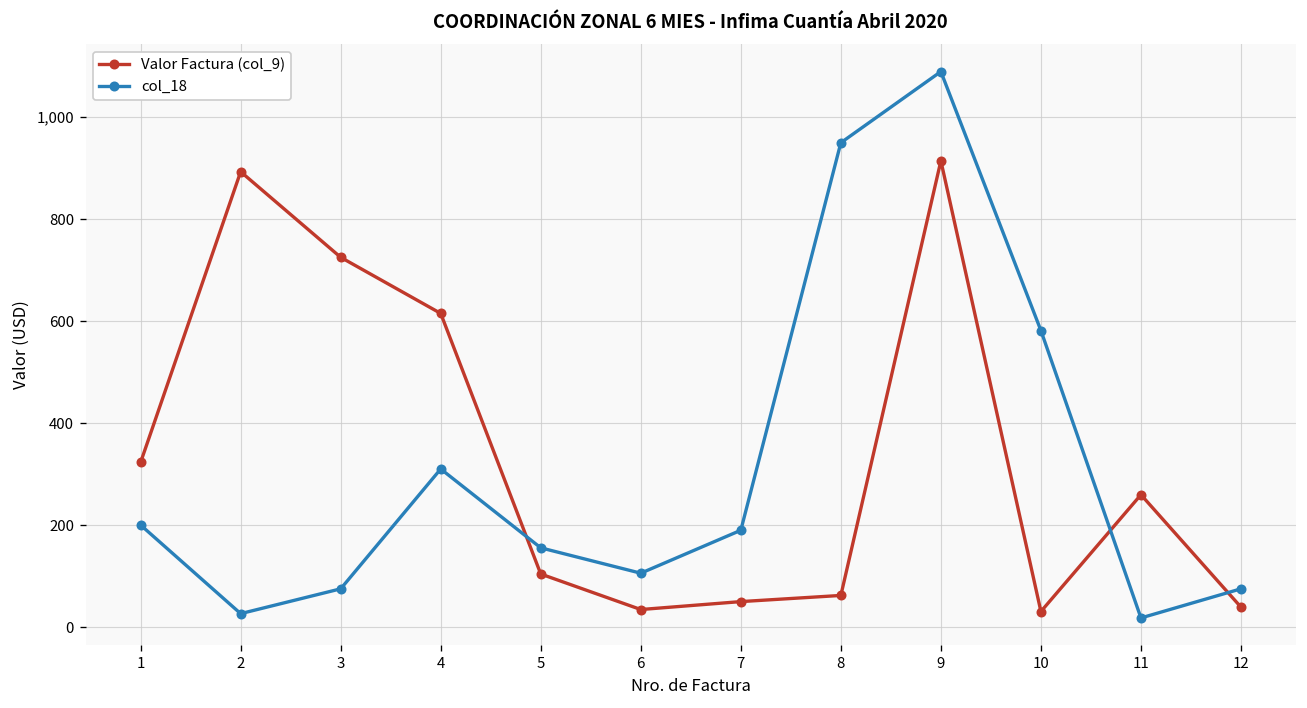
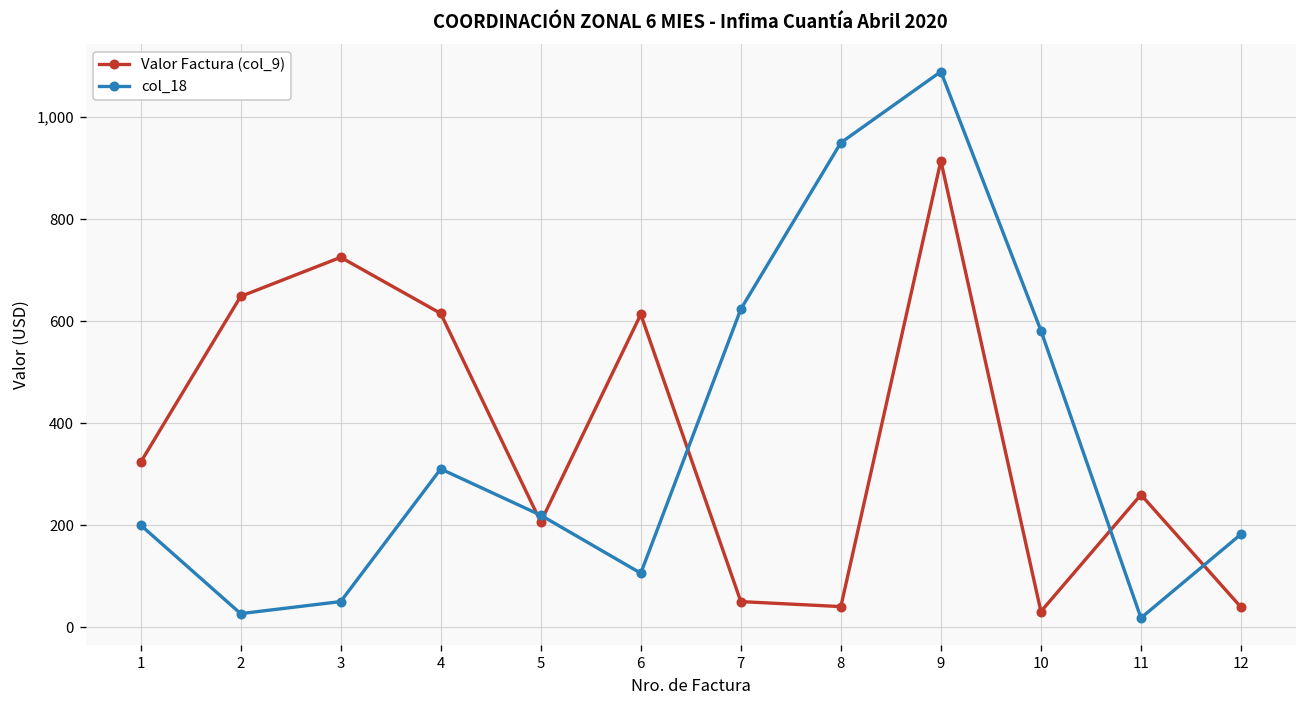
  {
    "Valor Factura (col_9)": {
      "1": "320",
-     "2": "890",
+     "2": "650",
      "3": "730",
      "4": "620",
-     "5": "100",
-     "6": "30",
+     "5": "210",
+     "6": "610",
      "7": "50",
-     "8": "60",
+     "8": "40",
      "9": "910",
      "10": "30",
      "11": "260",
      "12": "40"
    },
    "col_18": {
      "1": "200",
      "2": "30",
-     "3": "80",
+     "3": "50",
      "4": "310",
-     "5": "160",
+     "5": "220",
      "6": "110",
-     "7": "190",
+     "7": "620",
      "8": "950",
      "9": "1,090",
      "10": "580",
      "11": "20",
-     "12": "80"
+     "12": "180"
    }
  }
